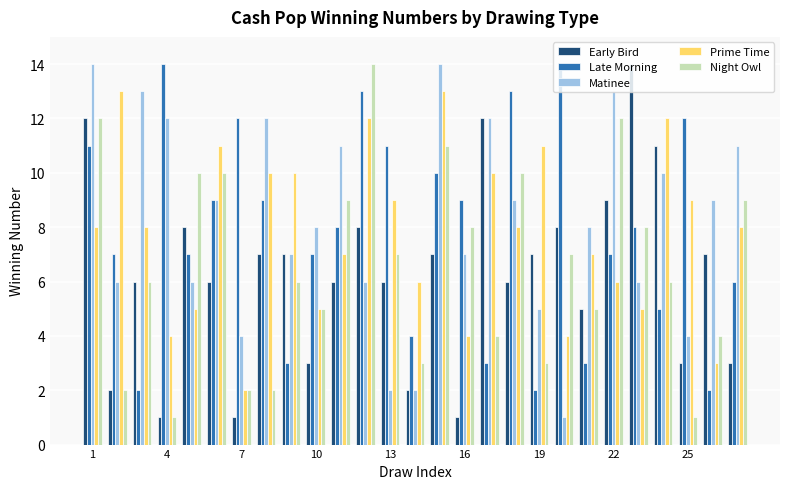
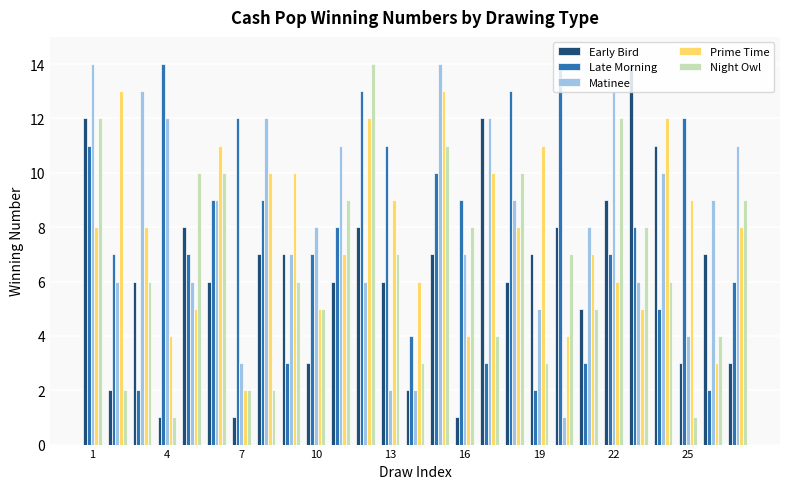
  {
    "Matinee": {
      "1": 14,
      "4": 12,
-     "7": 4,
+     "7": 3,
      "10": 8,
      "13": 2,
      "16": 7,
      "19": 5,
      "25": 4
    }
  }
